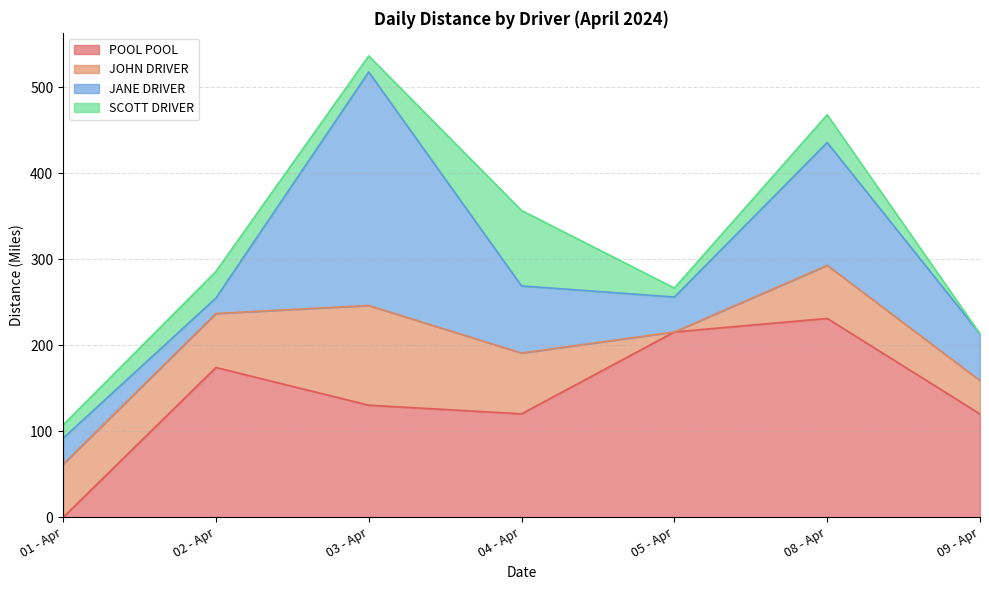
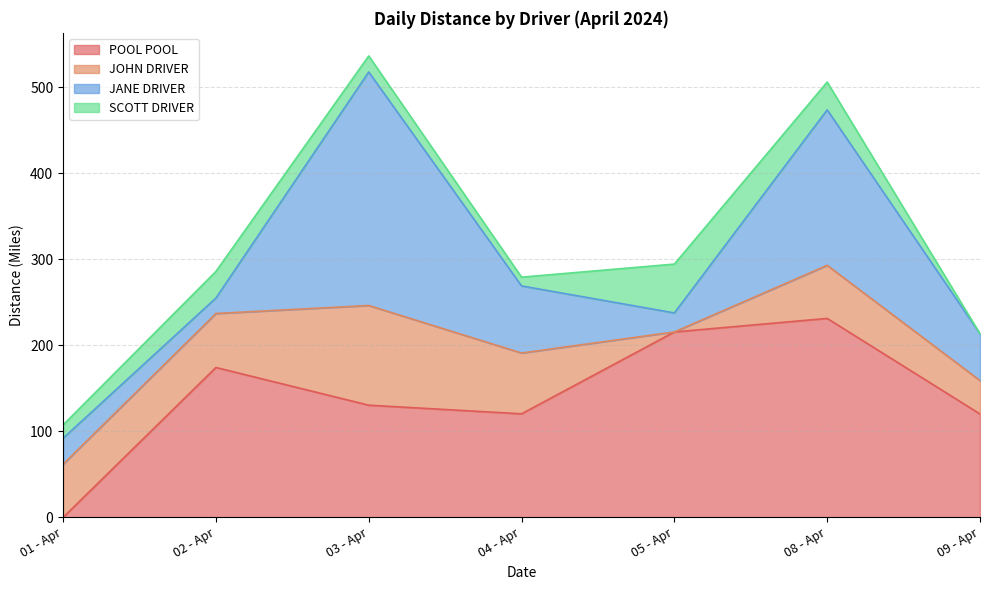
  {
    "JANE DRIVER": {
      "01 - Apr": 30,
      "02 - Apr": 20,
      "03 - Apr": 270,
      "04 - Apr": 80,
-     "05 - Apr": 40,
-     "08 - Apr": 140
+     "05 - Apr": 20,
+     "08 - Apr": 180
    },
    "SCOTT DRIVER": {
      "01 - Apr": 20,
      "02 - Apr": 30,
      "03 - Apr": 20,
-     "04 - Apr": 90,
-     "05 - Apr": 10,
+     "04 - Apr": 10,
+     "05 - Apr": 60,
      "08 - Apr": 30
    }
  }
